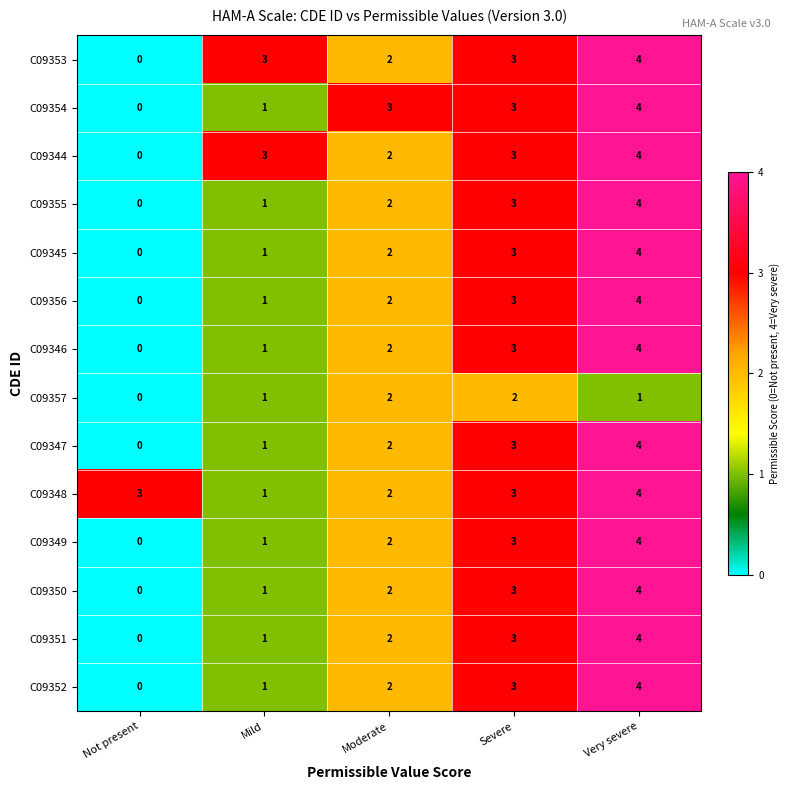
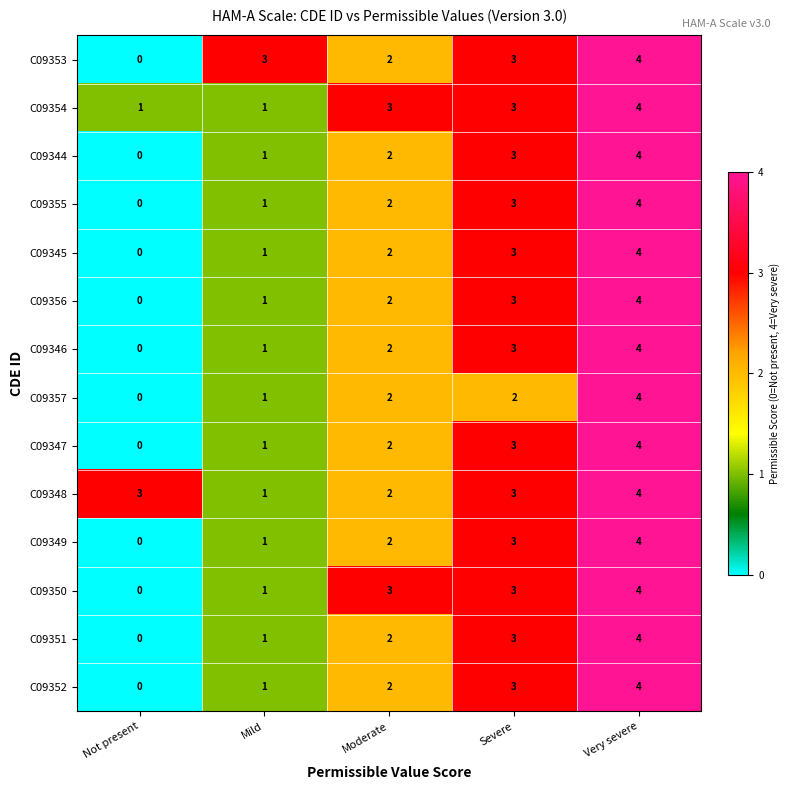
  {
    "C09353": {
      "Not present": 0,
      "Mild": 3,
      "Moderate": 2,
      "Severe": 3,
      "Very severe": 4
    },
    "C09354": {
-     "Not present": 0,
+     "Not present": 1,
      "Mild": 1,
      "Moderate": 3,
      "Severe": 3,
      "Very severe": 4
    },
    "C09344": {
      "Not present": 0,
-     "Mild": 3,
+     "Mild": 1,
      "Moderate": 2,
      "Severe": 3,
      "Very severe": 4
    },
    "C09355": {
      "Not present": 0,
      "Mild": 1,
      "Moderate": 2,
      "Severe": 3,
      "Very severe": 4
    },
    "C09345": {
      "Not present": 0,
      "Mild": 1,
      "Moderate": 2,
      "Severe": 3,
      "Very severe": 4
    },
    "C09356": {
      "Not present": 0,
      "Mild": 1,
      "Moderate": 2,
      "Severe": 3,
      "Very severe": 4
    },
    "C09346": {
      "Not present": 0,
      "Mild": 1,
      "Moderate": 2,
      "Severe": 3,
      "Very severe": 4
    },
    "C09357": {
      "Not present": 0,
      "Mild": 1,
      "Moderate": 2,
      "Severe": 2,
-     "Very severe": 1
+     "Very severe": 4
    },
    "C09347": {
      "Not present": 0,
      "Mild": 1,
      "Moderate": 2,
      "Severe": 3,
      "Very severe": 4
    },
    "C09348": {
      "Not present": 3,
      "Mild": 1,
      "Moderate": 2,
      "Severe": 3,
      "Very severe": 4
    },
    "C09349": {
      "Not present": 0,
      "Mild": 1,
      "Moderate": 2,
      "Severe": 3,
      "Very severe": 4
    },
    "C09350": {
      "Not present": 0,
      "Mild": 1,
-     "Moderate": 2,
+     "Moderate": 3,
      "Severe": 3,
      "Very severe": 4
    },
    "C09351": {
      "Not present": 0,
      "Mild": 1,
      "Moderate": 2,
      "Severe": 3,
      "Very severe": 4
    },
    "C09352": {
      "Not present": 0,
      "Mild": 1,
      "Moderate": 2,
      "Severe": 3,
      "Very severe": 4
    }
  }
